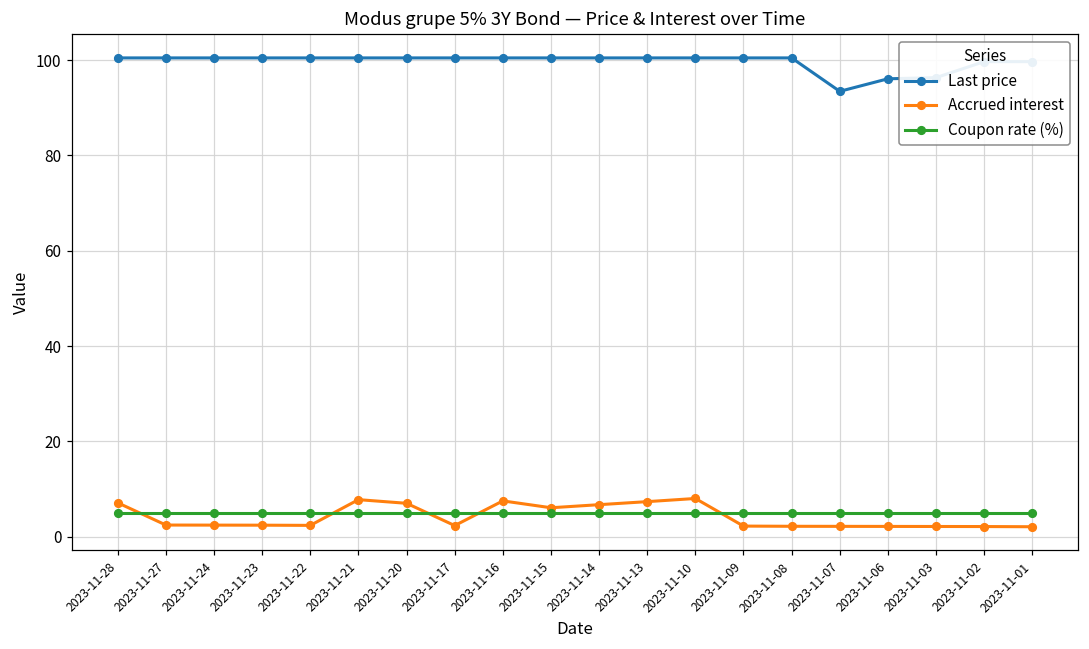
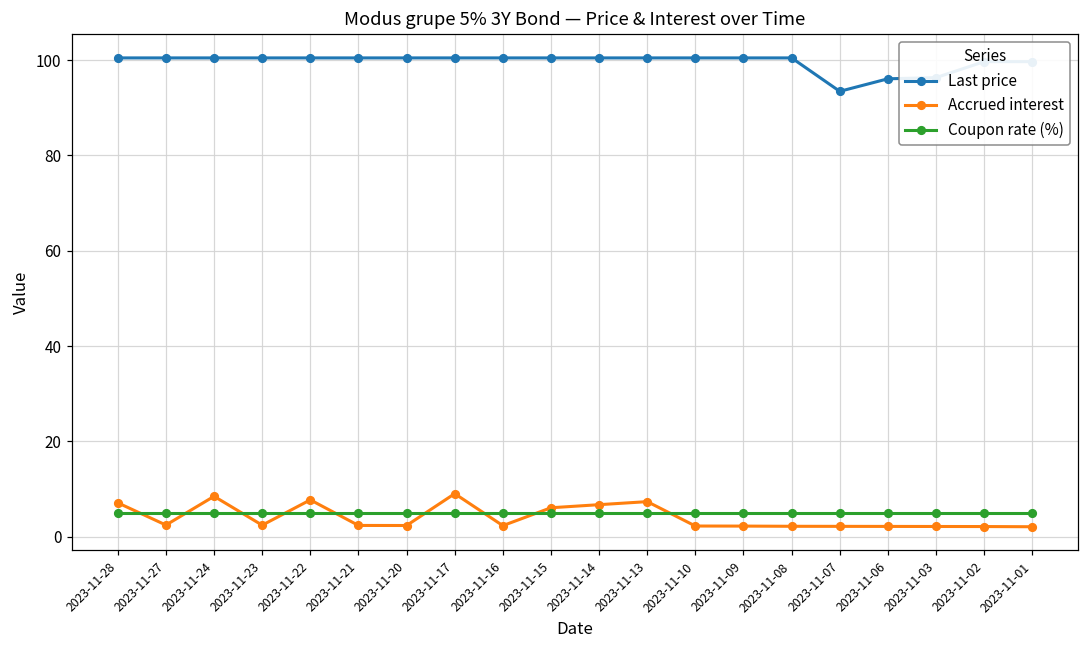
  {
    "Last price": {
      "2023-11-28": 100,
      "2023-11-27": 100,
      "2023-11-24": 100,
      "2023-11-23": 100,
      "2023-11-22": 100,
      "2023-11-21": 100,
      "2023-11-20": 100,
      "2023-11-17": 100,
      "2023-11-16": 100,
      "2023-11-15": 100,
      "2023-11-14": 100,
      "2023-11-13": 100,
      "2023-11-10": 100,
      "2023-11-09": 100,
      "2023-11-08": 100,
      "2023-11-07": 93,
      "2023-11-06": 96
    },
    "Accrued interest": {
      "2023-11-28": 7,
      "2023-11-27": 2,
-     "2023-11-24": 2,
+     "2023-11-24": 8,
      "2023-11-23": 2,
-     "2023-11-22": 2,
-     "2023-11-21": 8,
-     "2023-11-20": 7,
-     "2023-11-17": 2,
-     "2023-11-16": 8,
+     "2023-11-22": 8,
+     "2023-11-21": 2,
+     "2023-11-20": 2,
+     "2023-11-17": 9,
+     "2023-11-16": 2,
      "2023-11-15": 6,
      "2023-11-14": 7,
      "2023-11-13": 7,
-     "2023-11-10": 8,
+     "2023-11-10": 2,
      "2023-11-09": 2,
      "2023-11-08": 2,
      "2023-11-07": 2,
      "2023-11-06": 2,
      "2023-11-03": 2,
      "2023-11-02": 2,
      "2023-11-01": 2
    },
    "Coupon rate (%)": {
      "2023-11-28": 5,
      "2023-11-27": 5,
      "2023-11-24": 5,
      "2023-11-23": 5,
      "2023-11-22": 5,
      "2023-11-21": 5,
      "2023-11-20": 5,
      "2023-11-17": 5,
      "2023-11-16": 5,
      "2023-11-15": 5,
      "2023-11-14": 5,
      "2023-11-13": 5,
      "2023-11-10": 5,
      "2023-11-09": 5,
      "2023-11-08": 5,
      "2023-11-07": 5,
      "2023-11-06": 5,
      "2023-11-03": 5,
      "2023-11-02": 5,
      "2023-11-01": 5
    }
  }
